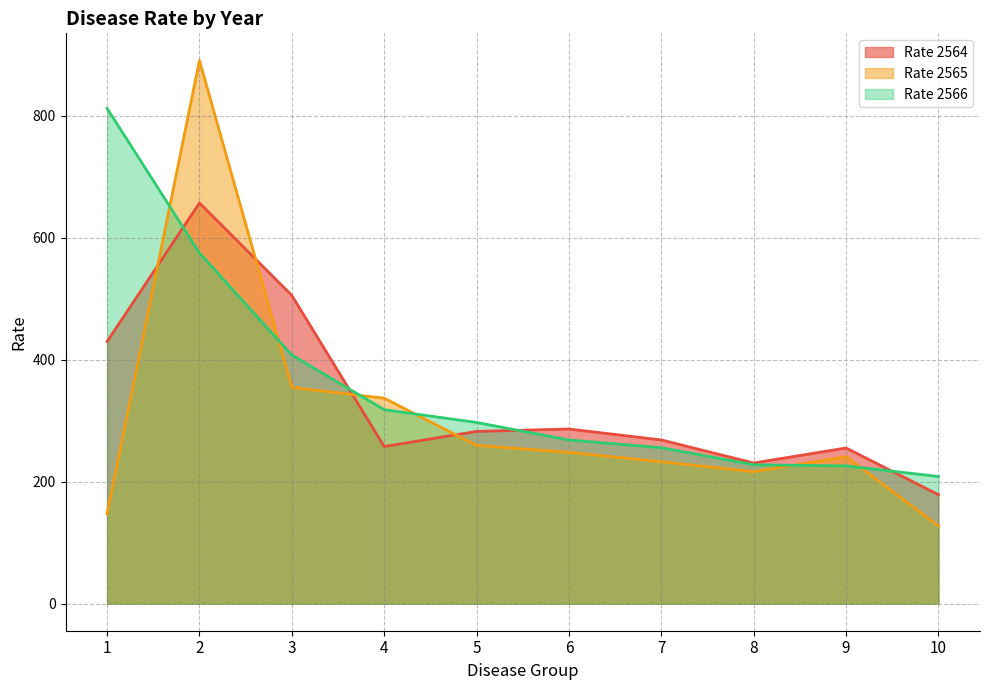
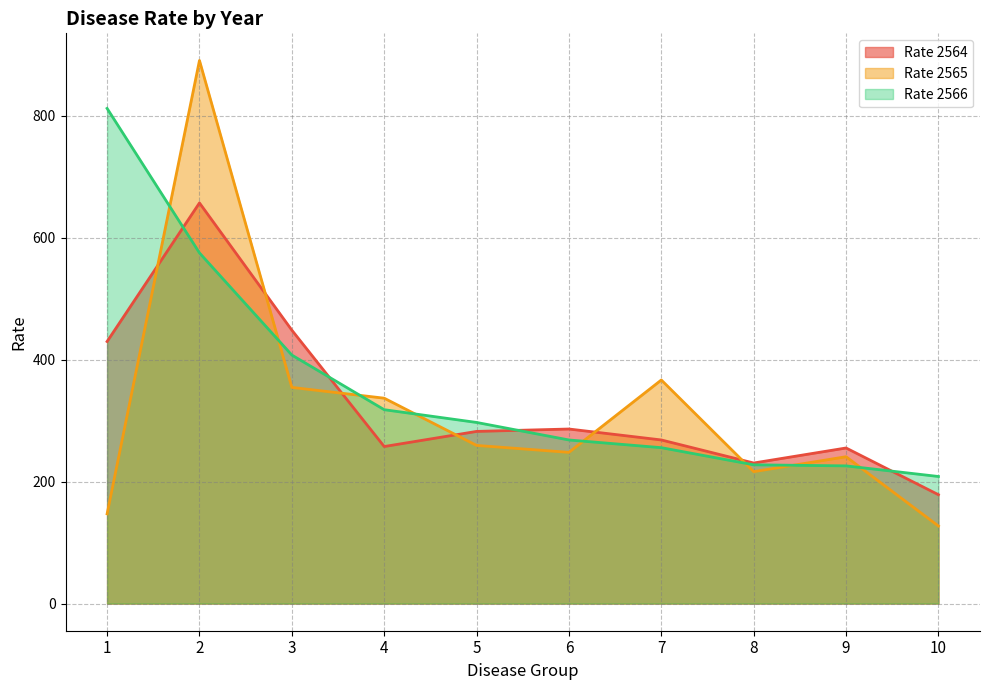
  {
    "Rate 2564": {
      "1": 430,
      "2": 660,
-     "3": 510,
+     "3": 450,
      "4": 260,
      "5": 280,
      "6": 290,
      "7": 270,
      "9": 260,
      "10": 180
    },
    "Rate 2565": {
      "1": 150,
      "2": 890,
      "3": 350,
      "4": 340,
      "5": 260,
      "6": 250,
-     "7": 230,
+     "7": 370,
      "8": 220,
      "9": 240,
      "10": 130
    },
    "Rate 2566": {
      "1": 810,
      "2": 580,
      "3": 410,
      "4": 320,
      "5": 300,
      "6": 270,
      "7": 260,
      "9": 230,
      "10": 210
    }
  }
